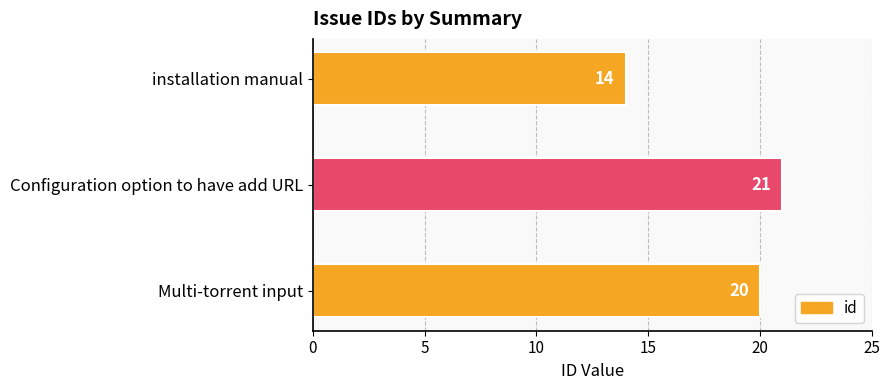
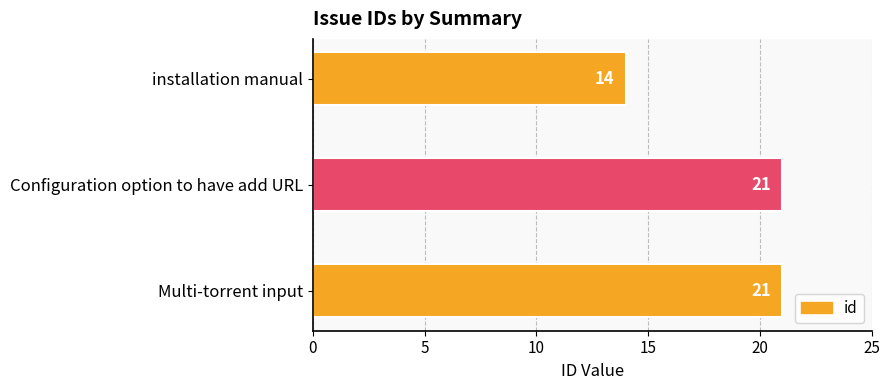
  {
    "installation manual": 14,
    "Configuration option to have add URL": 21,
-   "Multi-torrent input": 20
+   "Multi-torrent input": 21
  }
